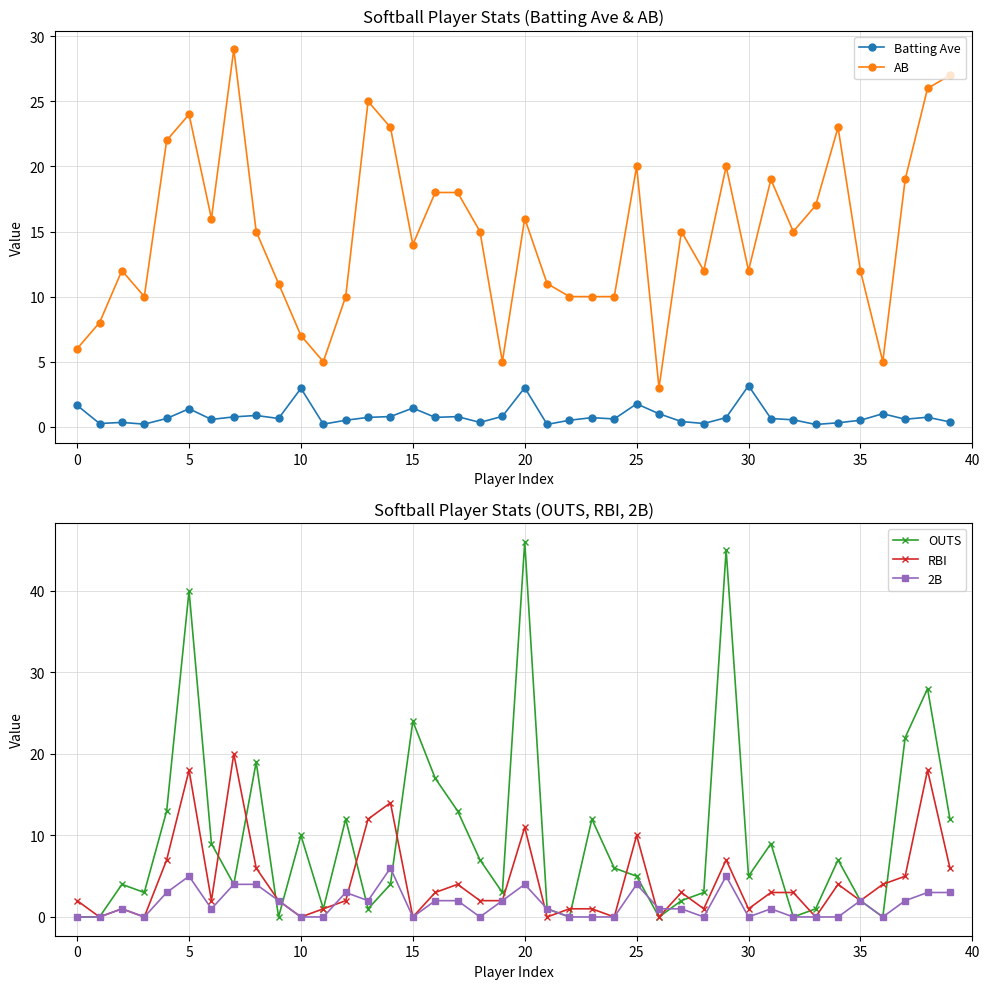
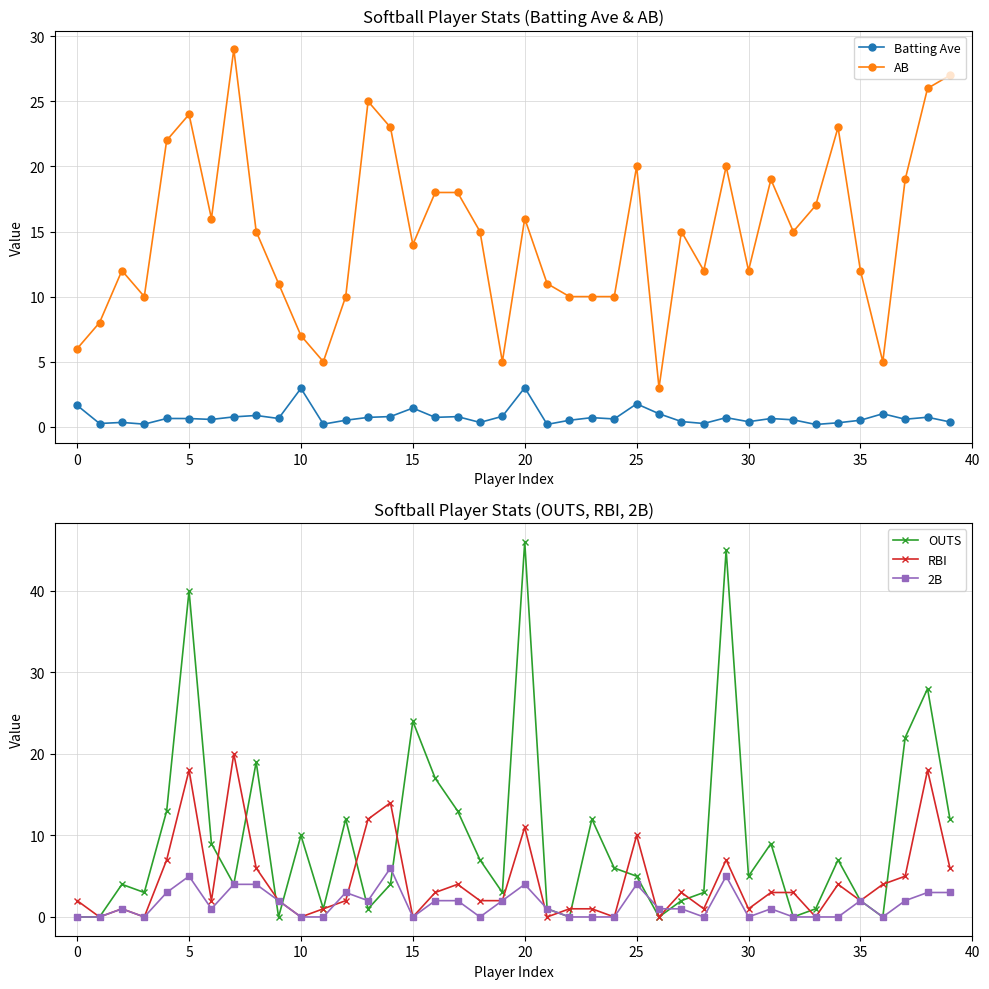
  {
    "Softball Player Stats (Batting Ave & AB)": {
      "Batting Ave": {
        "0": 1.6,
-       "5": 1.4,
+       "5": 0.6,
        "10": 3.0,
        "15": 1.4,
        "20": 3.0,
        "25": 1.8,
-       "30": 3.2,
+       "30": 0.4,
        "35": 0.5
      },
      "AB": {
        "0": 6.0,
        "5": 24.0,
        "10": 7.0,
        "15": 14.0,
        "20": 16.0,
        "25": 20.0,
        "30": 12.0,
        "35": 12.0
      }
    },
    "Softball Player Stats (OUTS, RBI, 2B)": {
      "OUTS": {
        "5": 40,
        "10": 10,
        "15": 24,
        "20": 46,
        "25": 5,
        "30": 5
      },
      "RBI": {
        "0": 2,
        "5": 18,
        "20": 11,
        "25": 10,
        "30": 1
      },
      "2B": {
        "5": 5,
        "20": 4,
        "25": 4,
        "30": 0
      }
    }
  }
